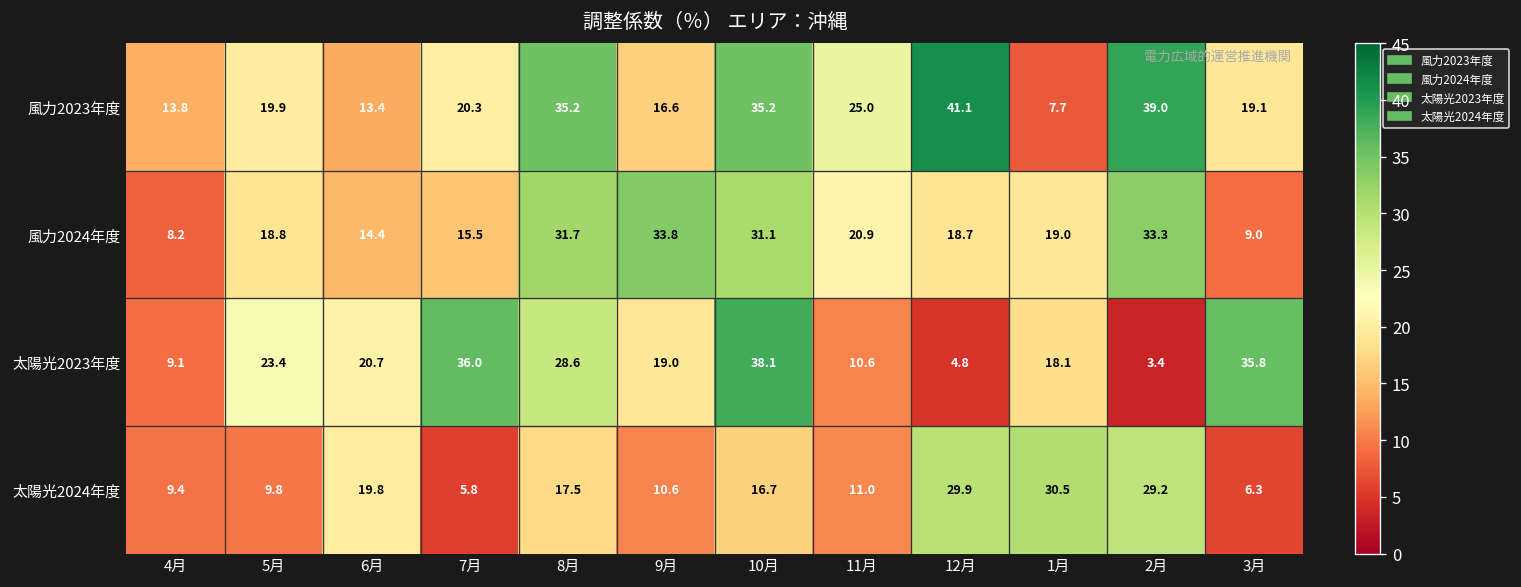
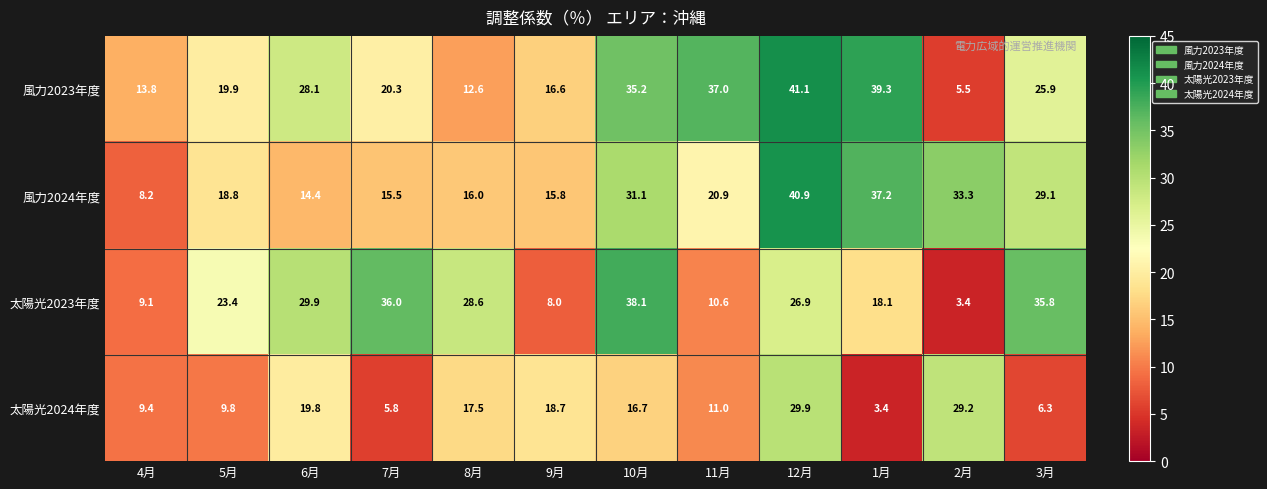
  {
    "風力2023年度": {
      "4月": 13.8,
      "5月": 19.9,
-     "6月": 13.4,
+     "6月": 28.1,
      "7月": 20.3,
-     "8月": 35.2,
+     "8月": 12.6,
      "9月": 16.6,
      "10月": 35.2,
-     "11月": 25.0,
+     "11月": 37.0,
      "12月": 41.1,
-     "1月": 7.7,
-     "2月": 39.0,
-     "3月": 19.1
+     "1月": 39.3,
+     "2月": 5.5,
+     "3月": 25.9
    },
    "風力2024年度": {
      "4月": 8.2,
      "5月": 18.8,
      "6月": 14.4,
      "7月": 15.5,
-     "8月": 31.7,
-     "9月": 33.8,
+     "8月": 16.0,
+     "9月": 15.8,
      "10月": 31.1,
      "11月": 20.9,
-     "12月": 18.7,
-     "1月": 19.0,
+     "12月": 40.9,
+     "1月": 37.2,
      "2月": 33.3,
-     "3月": 9.0
+     "3月": 29.1
    },
    "太陽光2023年度": {
      "4月": 9.1,
      "5月": 23.4,
-     "6月": 20.7,
+     "6月": 29.9,
      "7月": 36.0,
      "8月": 28.6,
-     "9月": 19.0,
+     "9月": 8.0,
      "10月": 38.1,
      "11月": 10.6,
-     "12月": 4.8,
+     "12月": 26.9,
      "1月": 18.1,
      "2月": 3.4,
      "3月": 35.8
    },
    "太陽光2024年度": {
      "4月": 9.4,
      "5月": 9.8,
      "6月": 19.8,
      "7月": 5.8,
      "8月": 17.5,
-     "9月": 10.6,
+     "9月": 18.7,
      "10月": 16.7,
      "11月": 11.0,
      "12月": 29.9,
-     "1月": 30.5,
+     "1月": 3.4,
      "2月": 29.2,
      "3月": 6.3
    }
  }
